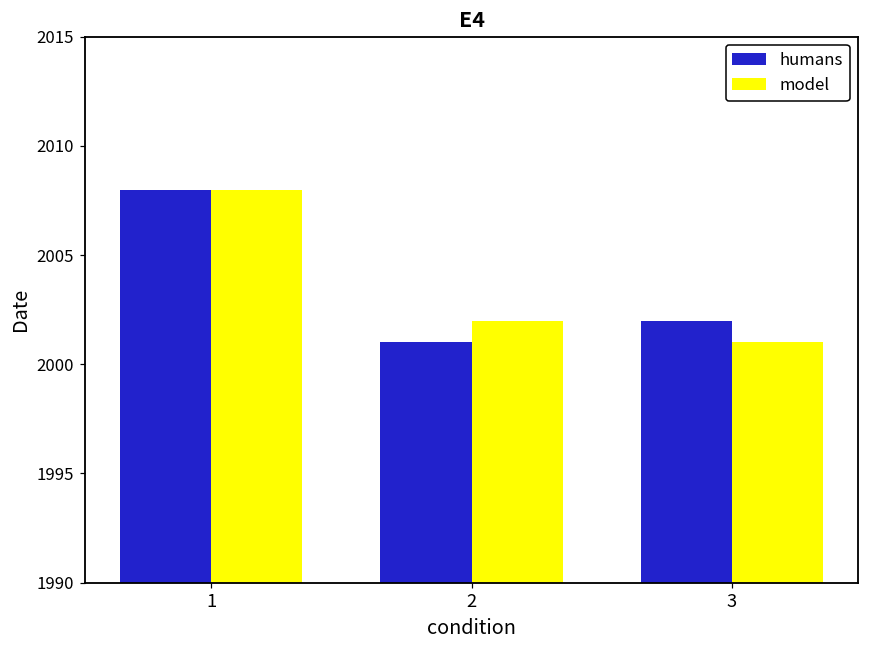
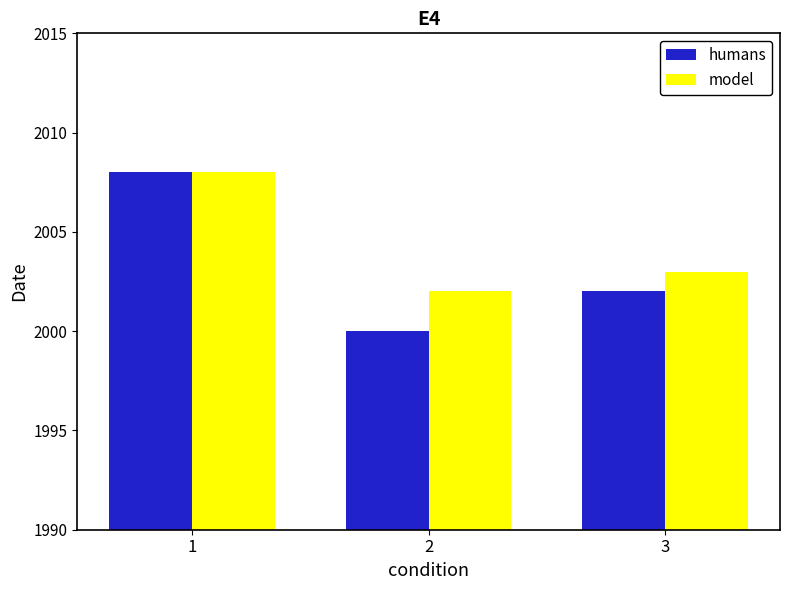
  {
    "humans": {
      "1": 2008,
-     "2": 2001,
+     "2": 2000,
      "3": 2002
    },
    "model": {
      "1": 2008,
      "2": 2002,
-     "3": 2001
+     "3": 2003
    }
  }
